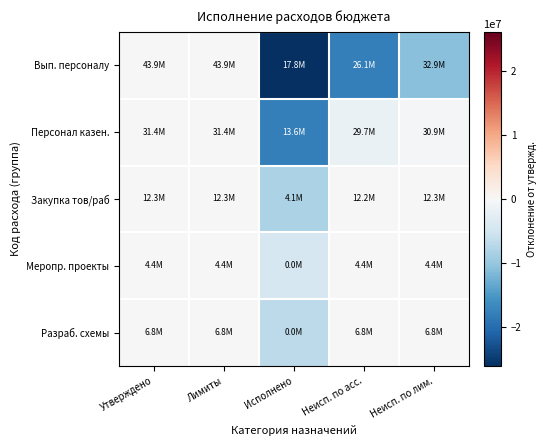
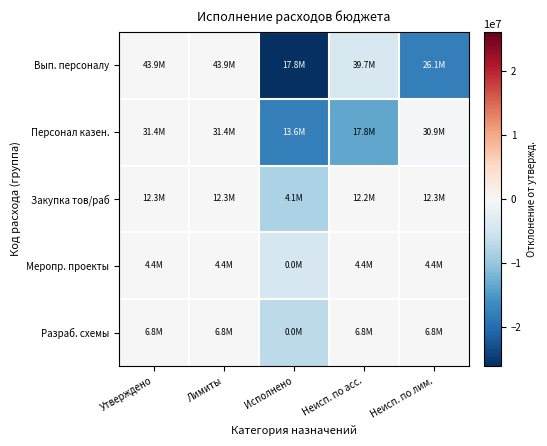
  {
    "Вып. персоналу": {
      "Утверждено": "43.9M",
      "Лимиты": "43.9M",
      "Исполнено": "17.8M",
-     "Неисп. по асс.": "26.1M",
-     "Неисп. по лим.": "32.9M"
+     "Неисп. по асс.": "39.7M",
+     "Неисп. по лим.": "26.1M"
    },
    "Персонал казен.": {
      "Утверждено": "31.4M",
      "Лимиты": "31.4M",
      "Исполнено": "13.6M",
-     "Неисп. по асс.": "29.7M",
+     "Неисп. по асс.": "17.8M",
      "Неисп. по лим.": "30.9M"
    },
    "Закупка тов/раб": {
      "Утверждено": "12.3M",
      "Лимиты": "12.3M",
      "Исполнено": "4.1M",
      "Неисп. по асс.": "12.2M",
      "Неисп. по лим.": "12.3M"
    },
    "Меропр. проекты": {
      "Утверждено": "4.4M",
      "Лимиты": "4.4M",
      "Исполнено": "0.0M",
      "Неисп. по асс.": "4.4M",
      "Неисп. по лим.": "4.4M"
    },
    "Разраб. схемы": {
      "Утверждено": "6.8M",
      "Лимиты": "6.8M",
      "Исполнено": "0.0M",
      "Неисп. по асс.": "6.8M",
      "Неисп. по лим.": "6.8M"
    }
  }
